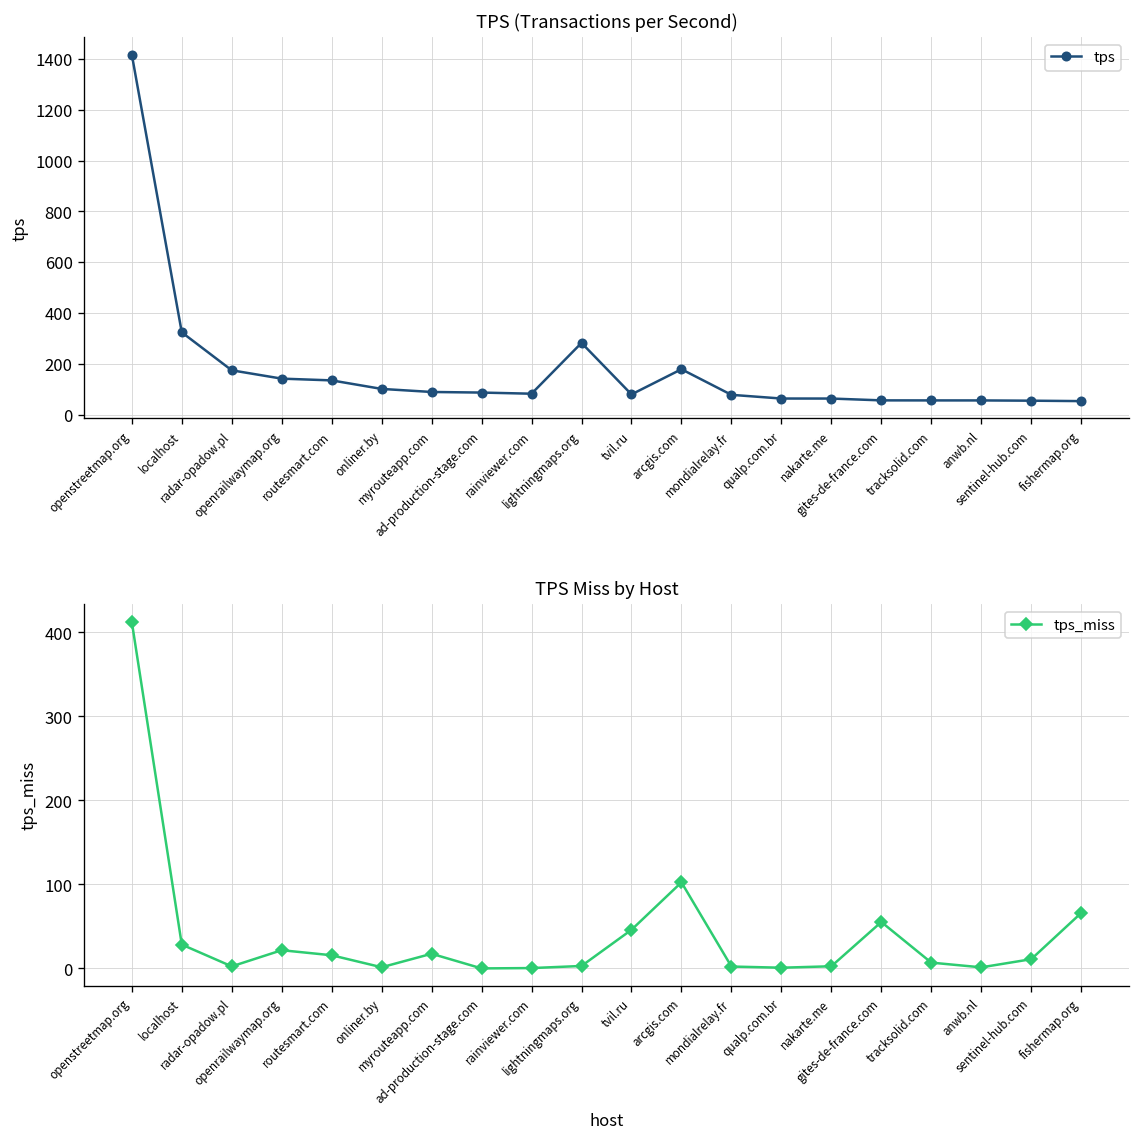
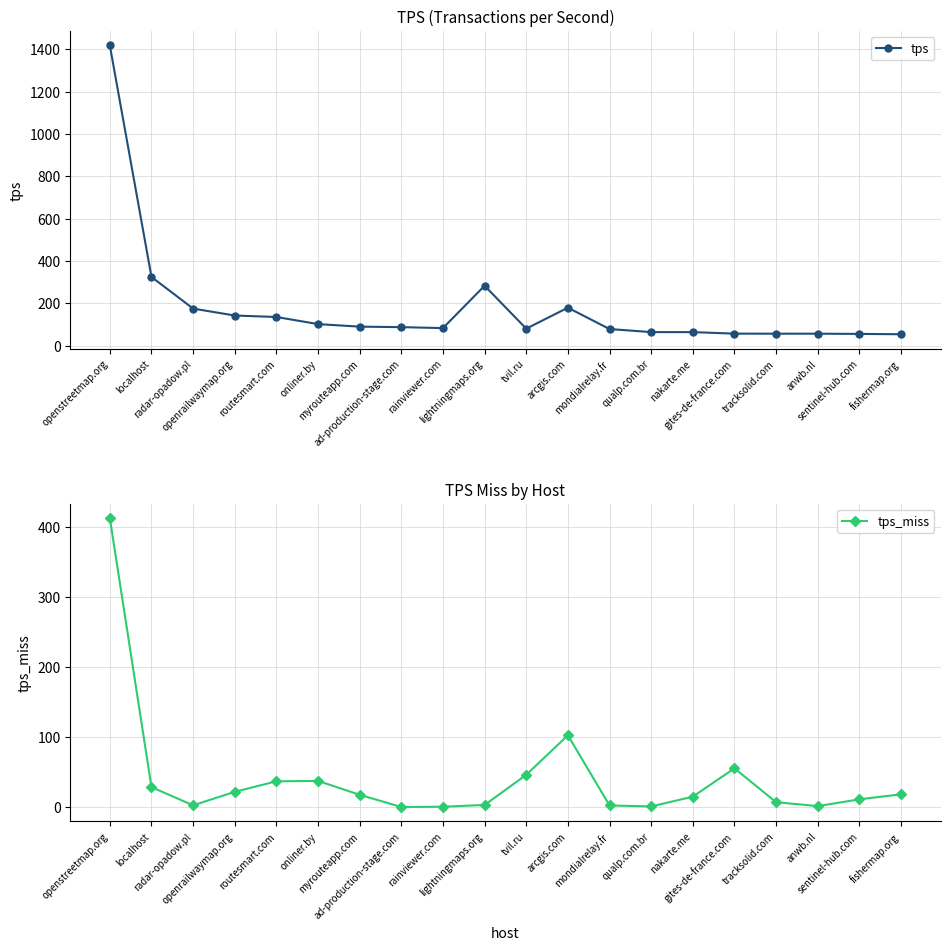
  {
    "TPS (Transactions per Second)": {
      "openstreetmap.org": 1420,
      "localhost": 320,
      "radar-opadow.pl": 180,
      "openrailwaymap.org": 140,
      "routesmart.com": 140,
      "onliner.by": 100,
      "myrouteapp.com": 90,
      "ad-production-stage.com": 90,
      "rainviewer.com": 80,
      "lightningmaps.org": 280,
      "tvil.ru": 80,
      "arcgis.com": 180,
      "mondialrelay.fr": 80,
      "qualp.com.br": 60,
      "nakarte.me": 60,
      "gites-de-france.com": 60,
      "tracksolid.com": 60,
      "anwb.nl": 60,
      "sentinel-hub.com": 60,
      "fishermap.org": 50
    },
    "TPS Miss by Host": {
      "openstreetmap.org": 410,
      "localhost": 30,
      "radar-opadow.pl": 0,
      "openrailwaymap.org": 20,
-     "routesmart.com": 20,
-     "onliner.by": 0,
+     "routesmart.com": 40,
+     "onliner.by": 40,
      "myrouteapp.com": 20,
      "ad-production-stage.com": 0,
      "rainviewer.com": 0,
      "lightningmaps.org": 0,
      "tvil.ru": 50,
      "arcgis.com": 100,
      "mondialrelay.fr": 0,
      "qualp.com.br": 0,
-     "nakarte.me": 0,
+     "nakarte.me": 10,
      "gites-de-france.com": 60,
      "tracksolid.com": 10,
      "anwb.nl": 0,
      "sentinel-hub.com": 10,
-     "fishermap.org": 70
+     "fishermap.org": 20
    }
  }
